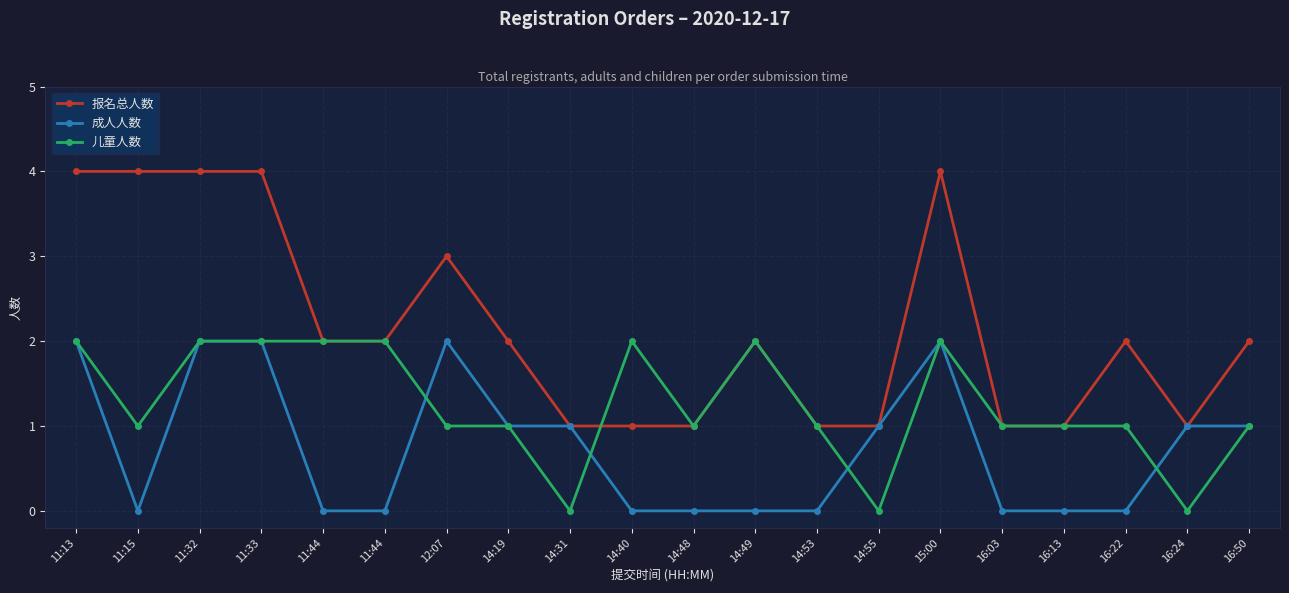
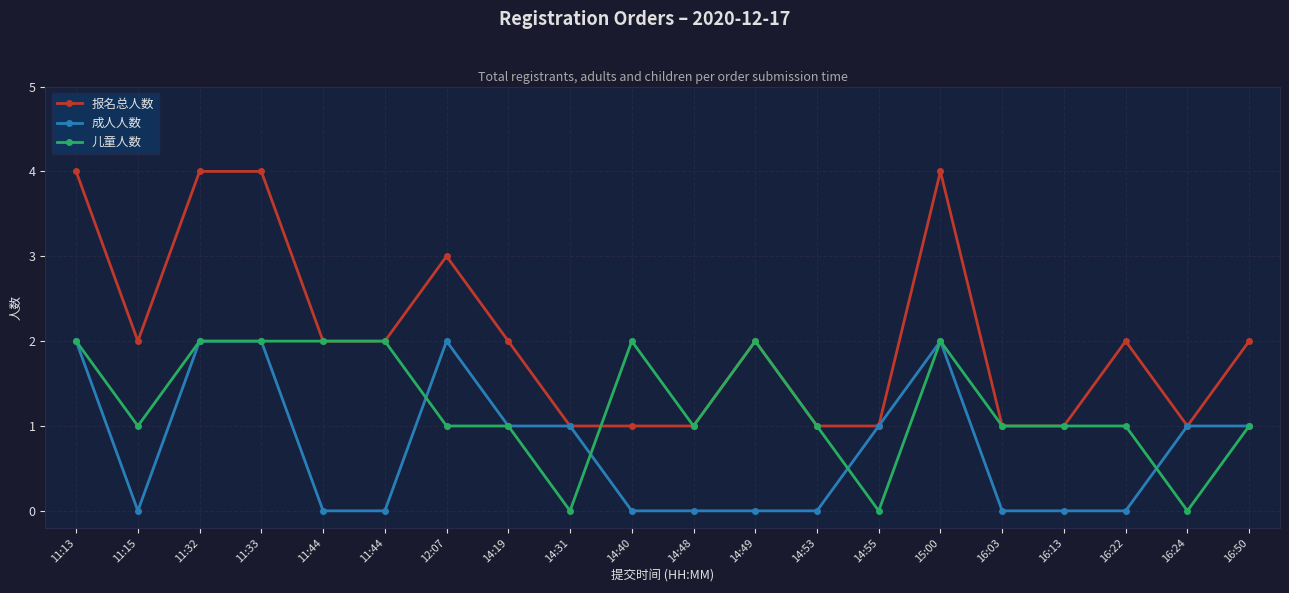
  {
    "报名总人数": {
      "11:13": 4,
-     "11:15": 4,
+     "11:15": 2,
      "11:32": 4,
      "11:33": 4,
      "12:07": 3,
      "14:19": 2,
      "14:40": 1,
      "15:00": 4,
      "16:22": 2,
      "16:50": 2
    },
    "成人人数": {
      "11:15": 0,
      "12:07": 2,
      "14:40": 0,
      "14:48": 0,
      "14:49": 0,
      "14:53": 0,
      "16:03": 0,
      "16:13": 0,
      "16:22": 0
    },
    "儿童人数": {
      "11:15": 1,
      "12:07": 1,
      "14:31": 0,
      "14:40": 2,
      "14:55": 0,
      "16:22": 1,
      "16:24": 0
    }
  }
